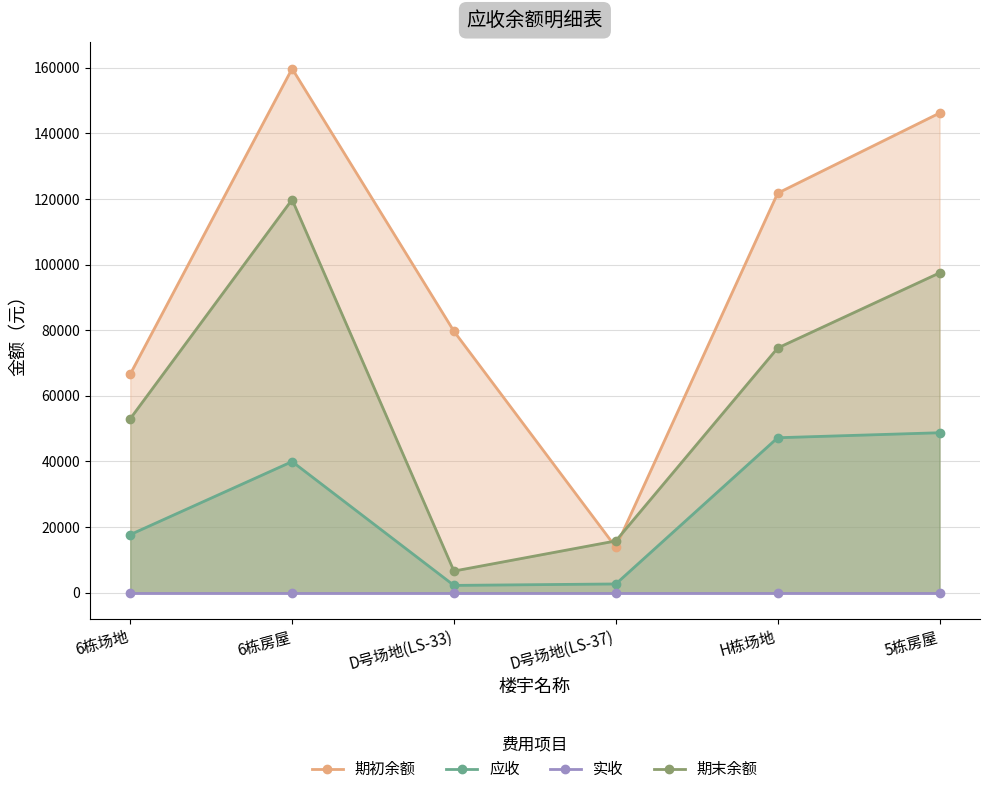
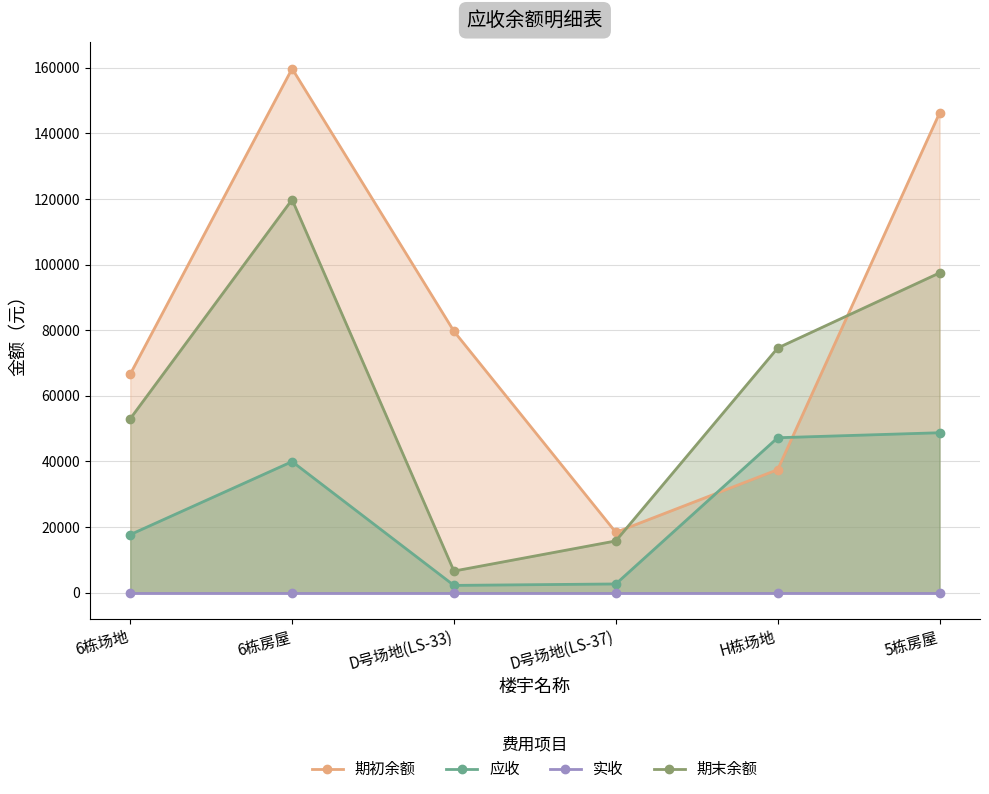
  {
    "期初余额": {
      "6栋场地": 67000,
      "6栋房屋": 160000,
      "D号场地(LS-33)": 80000,
-     "D号场地(LS-37)": 14000,
-     "H栋场地": 122000,
+     "D号场地(LS-37)": 18000,
+     "H栋场地": 37000,
      "5栋房屋": 146000
    },
    "实收": {
      "6栋场地": 0,
      "6栋房屋": 0,
      "D号场地(LS-33)": 0,
      "D号场地(LS-37)": 0,
      "H栋场地": 0,
      "5栋房屋": 0
    }
  }
